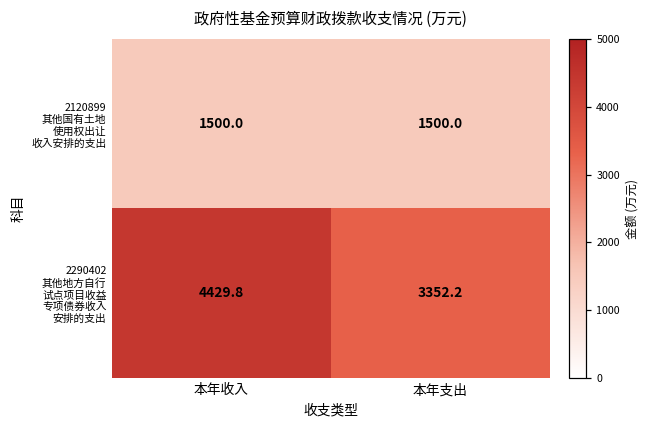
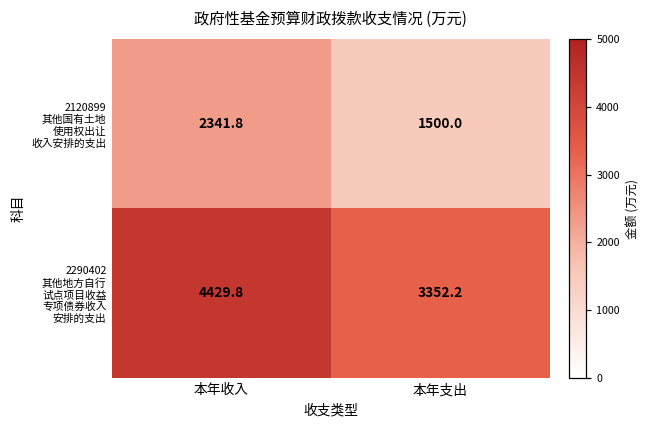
  {
    "2120899 其他国有土地 使用权出让 收入安排的支出": {
-     "本年收入": 1500.0,
+     "本年收入": 2341.8,
      "本年支出": 1500.0
    },
    "2290402 其他地方自行 试点项目收益 专项债券收入 安排的支出": {
      "本年收入": 4429.8,
      "本年支出": 3352.2
    }
  }
